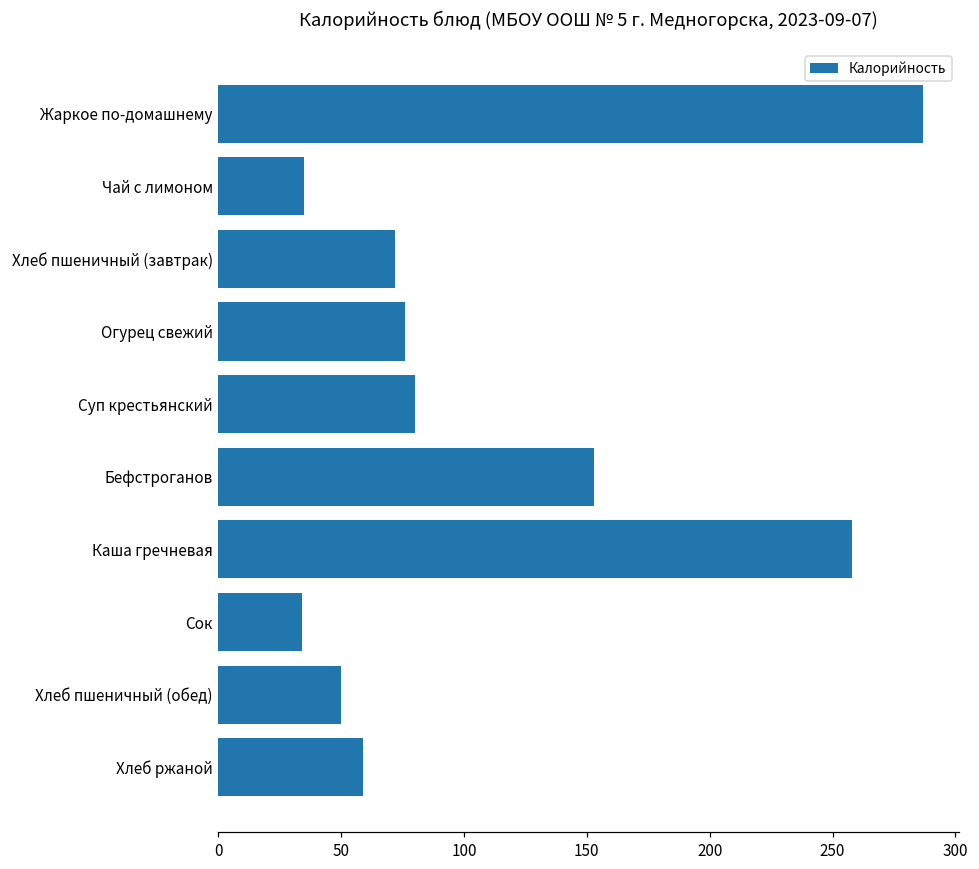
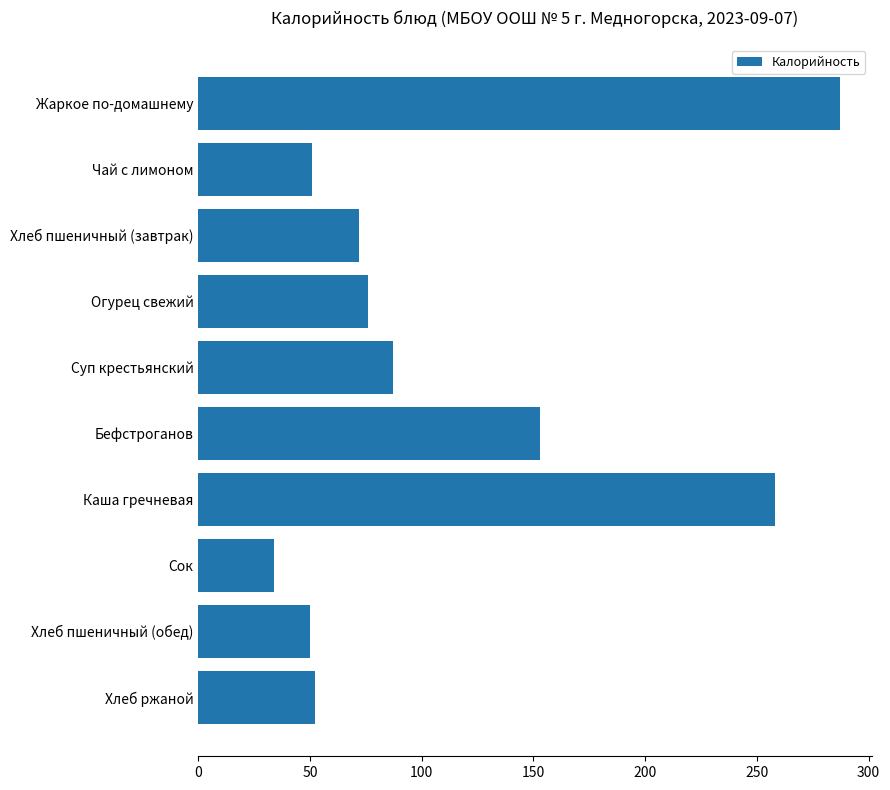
  {
    "Жаркое по-домашнему": 287,
-   "Чай с лимоном": 35,
+   "Чай с лимоном": 51,
    "Хлеб пшеничный (завтрак)": 72,
    "Огурец свежий": 76,
-   "Суп крестьянский": 80,
+   "Суп крестьянский": 87,
    "Бефстроганов": 153,
    "Каша гречневая": 258,
    "Сок": 34,
    "Хлеб пшеничный (обед)": 50,
-   "Хлеб ржаной": 59
+   "Хлеб ржаной": 52
  }
